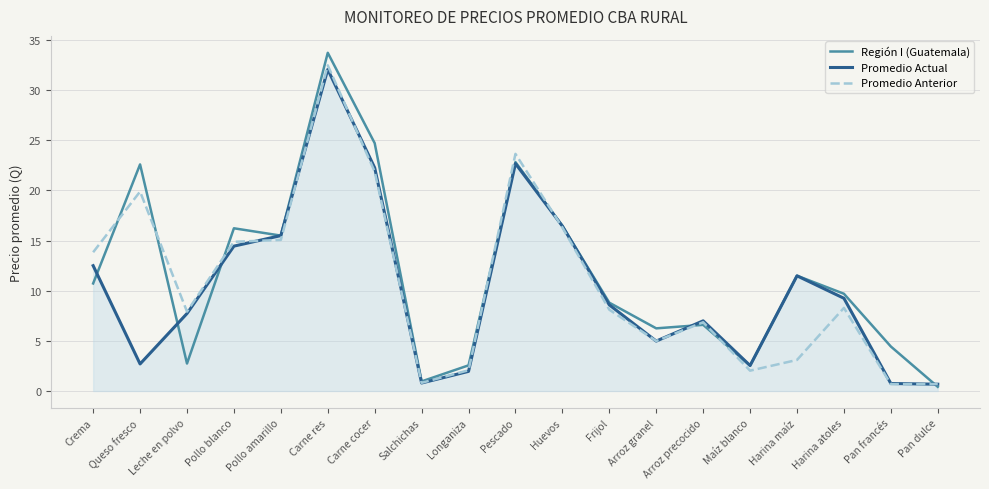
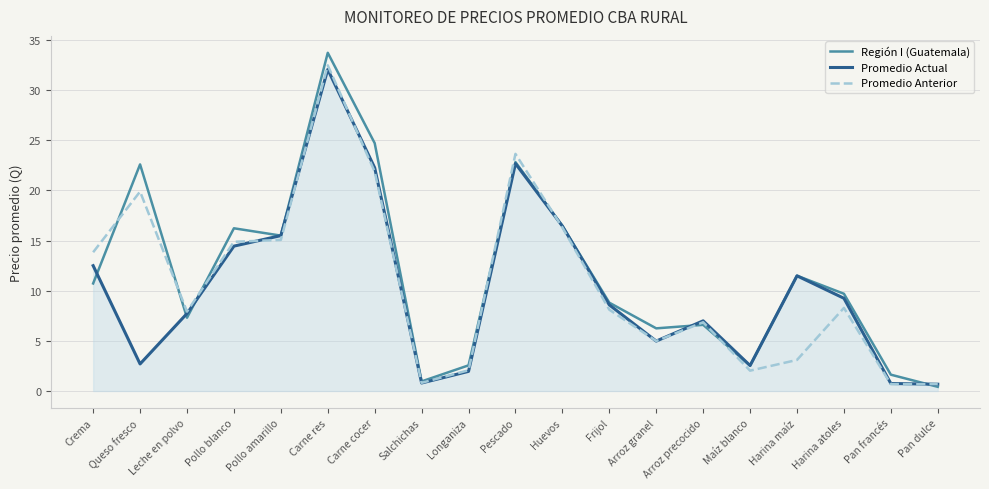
  {
    "Región I (Guatemala)": {
      "Crema": 10.7,
      "Queso fresco": 22.6,
-     "Leche en polvo": 2.7,
+     "Leche en polvo": 7.3,
      "Pollo blanco": 16.2,
      "Carne res": 33.7,
      "Carne cocer": 24.7,
      "Longaniza": 2.6,
      "Arroz granel": 6.3,
      "Arroz precocido": 6.6,
      "Harina atoles": 9.7,
-     "Pan francés": 4.4,
+     "Pan francés": 1.6,
      "Pan dulce": 0.4
    },
    "Promedio Actual": {
      "Crema": 12.5,
      "Queso fresco": 2.7,
      "Pollo blanco": 14.5,
      "Carne res": 32.1,
      "Carne cocer": 22.3,
      "Harina atoles": 9.3
    },
    "Promedio Anterior": {
      "Crema": 13.8,
      "Queso fresco": 19.9,
      "Pollo blanco": 14.9,
      "Pollo amarillo": 15.1,
      "Carne res": 32.5,
      "Carne cocer": 21.9,
      "Pescado": 23.7,
      "Frijol": 8.1,
      "Maíz blanco": 2.0,
      "Harina maíz": 3.1,
      "Harina atoles": 8.3
    }
  }
